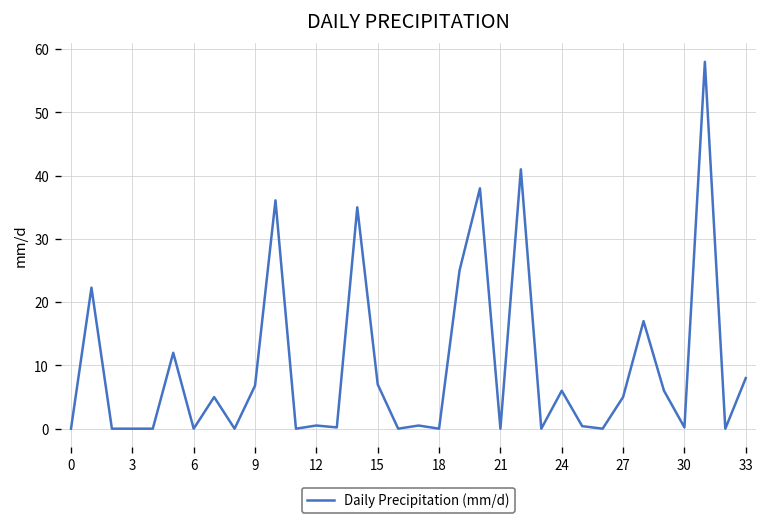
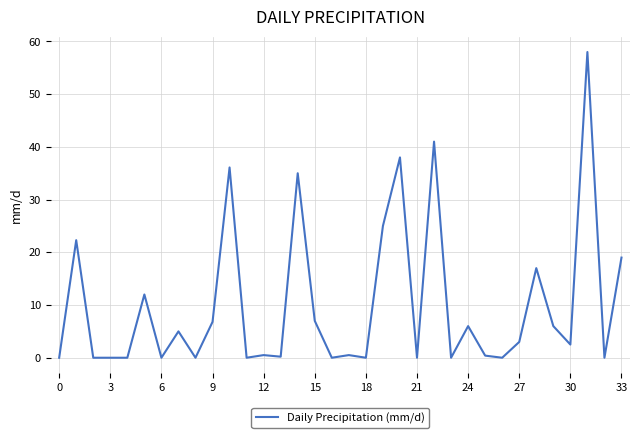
  {
    "0": 0,
    "3": 0,
    "6": 0,
    "9": 7,
    "12": 1,
    "15": 7,
    "18": 0,
    "21": 0,
    "24": 6,
-   "27": 5,
-   "30": 0,
-   "33": 8
+   "27": 3,
+   "30": 3,
+   "33": 19
  }
